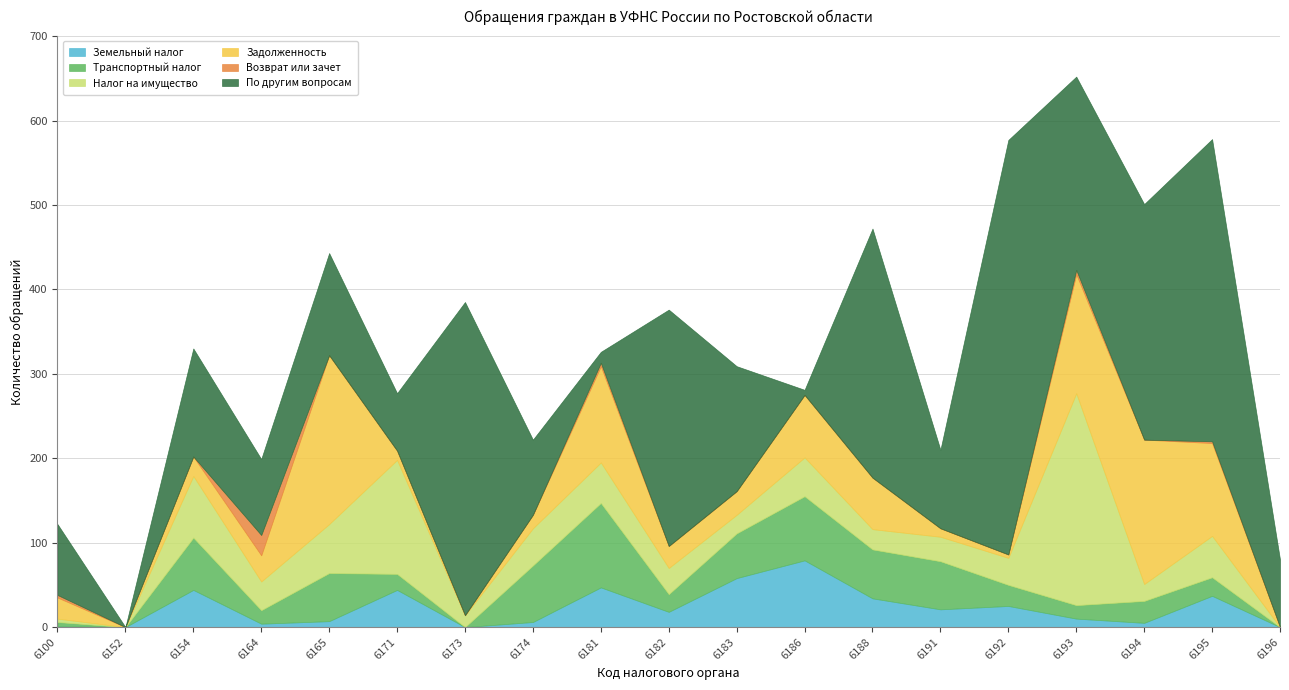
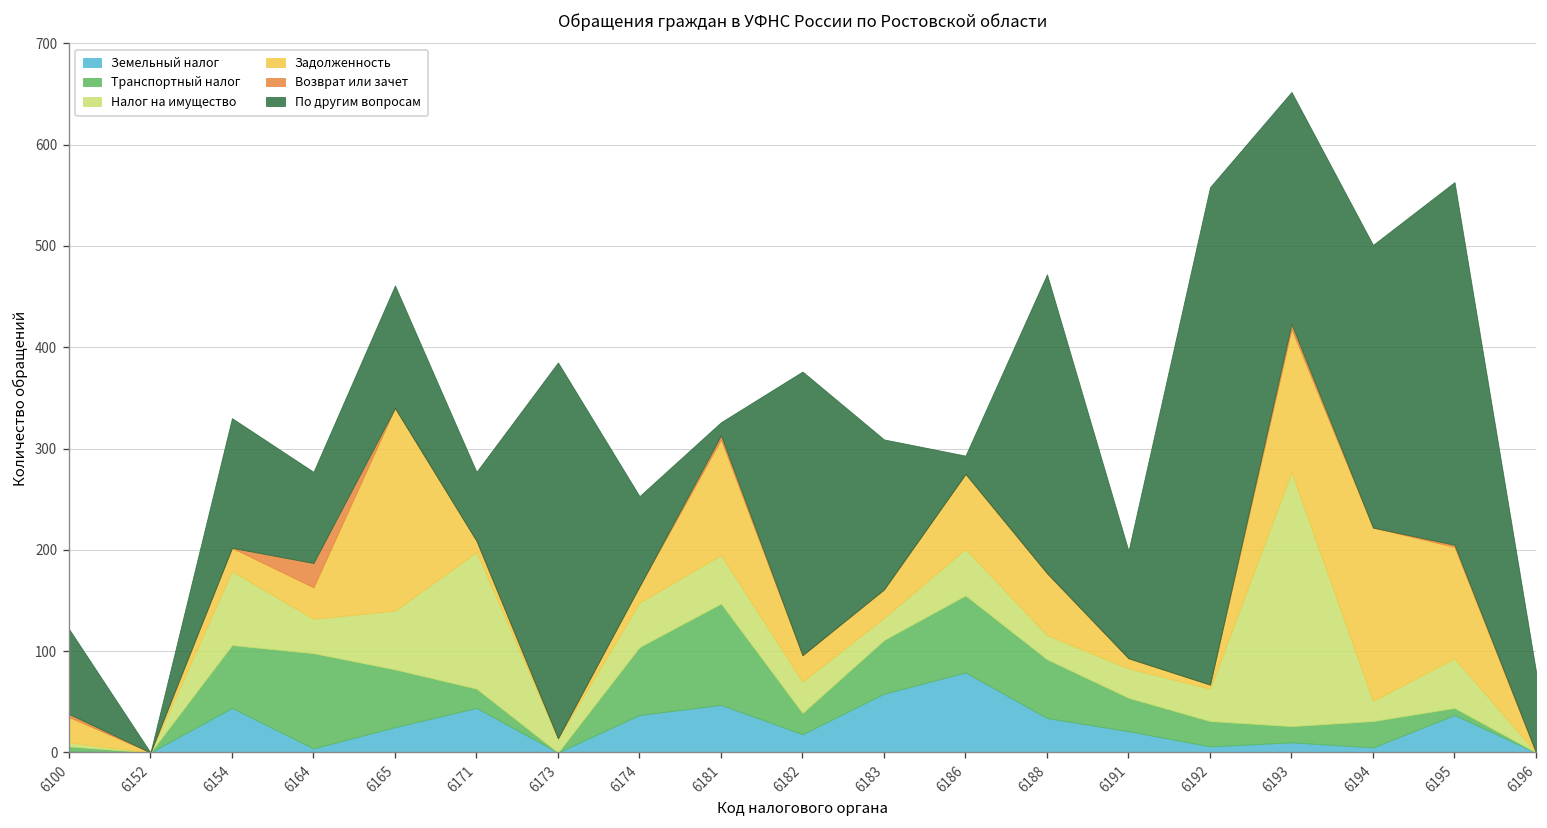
  {
    "Земельный налог": {
      "6154": 40,
      "6164": 0,
-     "6165": 10,
+     "6165": 30,
      "6171": 40,
-     "6174": 10,
+     "6174": 40,
      "6181": 50,
      "6182": 20,
      "6183": 60,
      "6186": 80,
      "6188": 30,
      "6191": 20,
-     "6192": 30,
+     "6192": 10,
      "6193": 10,
      "6194": 10,
      "6195": 40
    },
    "Транспортный налог": {
      "6100": 10,
      "6154": 60,
-     "6164": 20,
+     "6164": 90,
      "6165": 60,
      "6171": 20,
      "6174": 70,
      "6181": 100,
      "6182": 20,
      "6183": 50,
      "6186": 80,
      "6188": 60,
-     "6191": 60,
+     "6191": 30,
      "6192": 30,
      "6193": 20,
      "6194": 30,
-     "6195": 20
+     "6195": 10
    },
    "Налог на имущество": {
      "6100": 0,
      "6154": 70,
      "6164": 30,
      "6165": 60,
      "6171": 140,
      "6174": 40,
      "6181": 50,
      "6182": 30,
      "6183": 20,
      "6186": 50,
      "6188": 20,
      "6191": 30,
      "6192": 30,
      "6193": 250,
      "6194": 20,
      "6195": 50
    },
    "Задолженность": {
      "6164": 30,
      "6181": 110,
      "6193": 140
    },
    "Возврат или зачет": {
      "6164": 20,
      "6181": 0,
      "6193": 10
    },
    "По другим вопросам": {
      "6100": 80,
      "6154": 130,
      "6164": 90,
      "6165": 120,
      "6171": 70,
      "6173": 370,
      "6174": 90,
      "6181": 10,
      "6182": 280,
      "6183": 150,
-     "6186": 10,
+     "6186": 20,
      "6188": 300,
-     "6191": 90,
+     "6191": 110,
      "6192": 490,
      "6193": 230,
      "6194": 280,
      "6195": 360,
      "6196": 80
    }
  }
